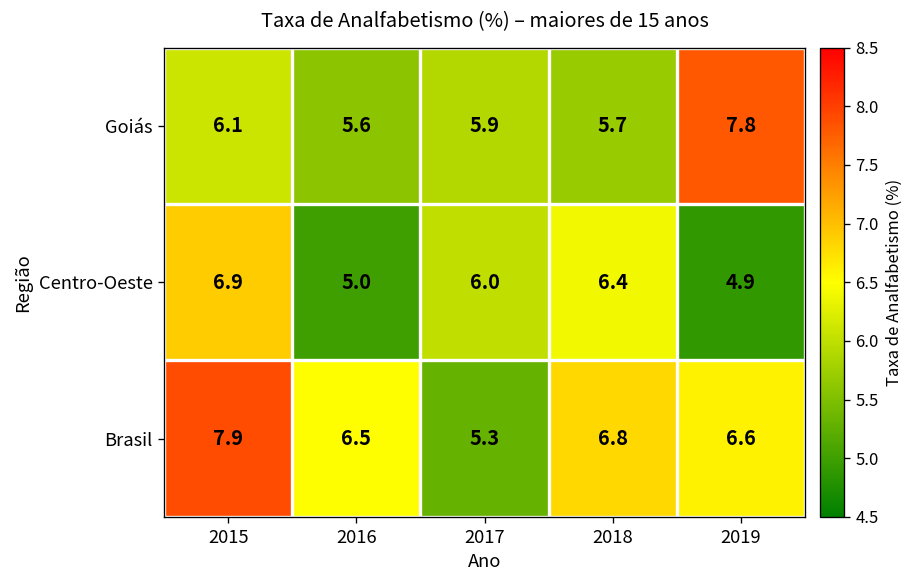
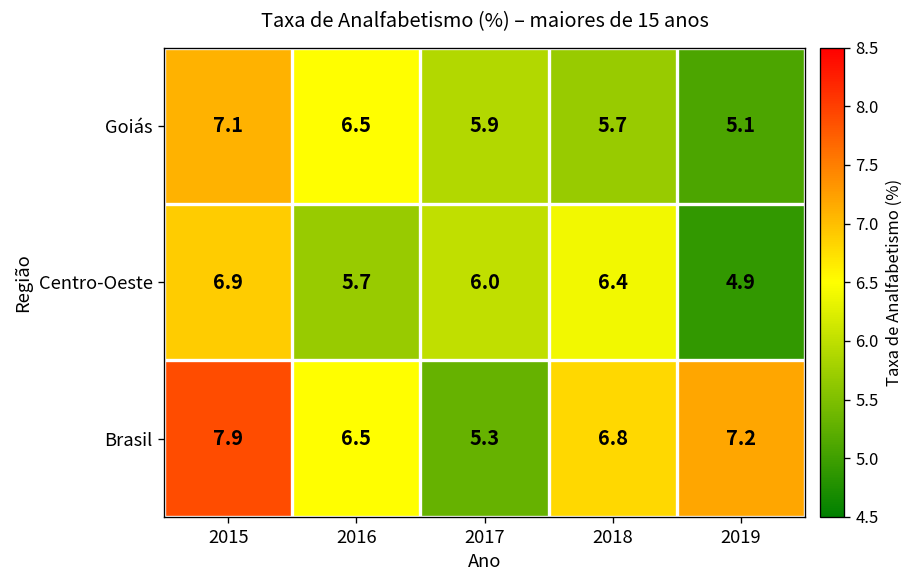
  {
    "Goiás": {
-     "2015": 6.1,
-     "2016": 5.6,
+     "2015": 7.1,
+     "2016": 6.5,
      "2017": 5.9,
      "2018": 5.7,
-     "2019": 7.8
+     "2019": 5.1
    },
    "Centro-Oeste": {
      "2015": 6.9,
-     "2016": 5.0,
+     "2016": 5.7,
      "2017": 6.0,
      "2018": 6.4,
      "2019": 4.9
    },
    "Brasil": {
      "2015": 7.9,
      "2016": 6.5,
      "2017": 5.3,
      "2018": 6.8,
-     "2019": 6.6
+     "2019": 7.2
    }
  }
